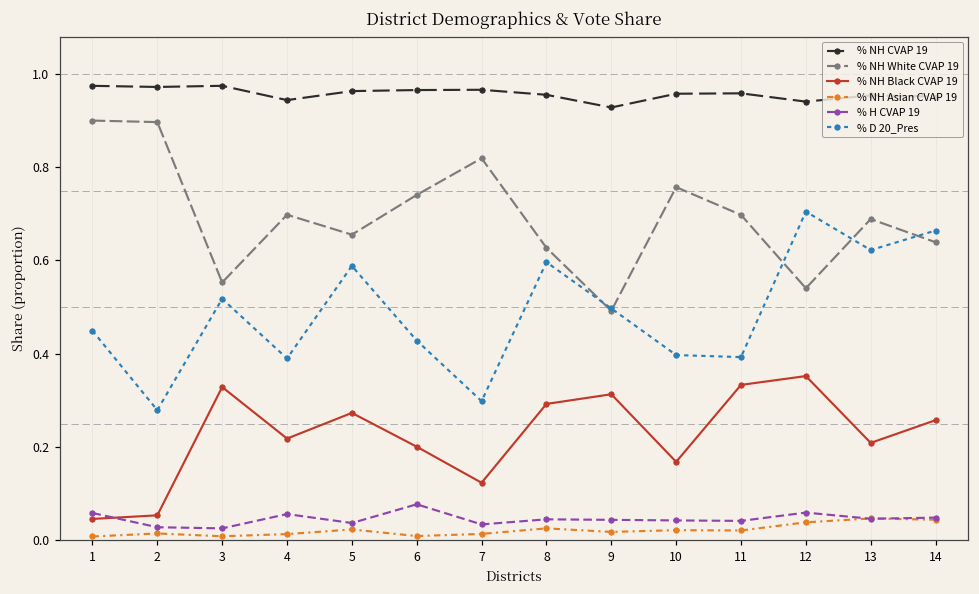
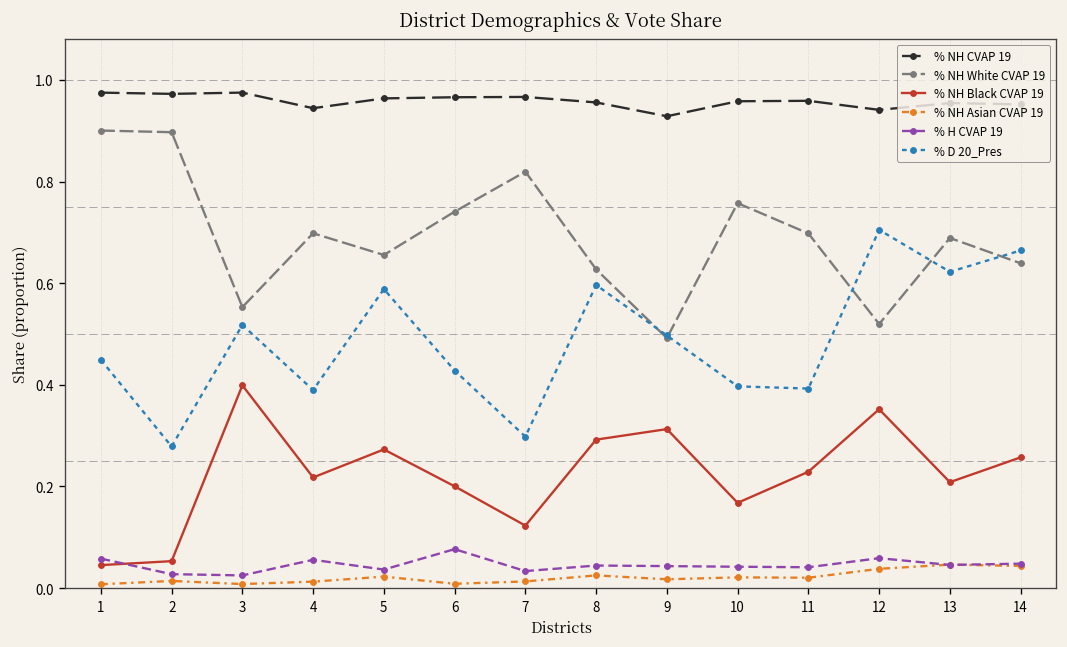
  {
    "% NH CVAP 19": {
      "1": 0.97,
      "2": 0.97,
      "3": 0.97,
      "4": 0.94,
      "5": 0.96,
      "6": 0.97,
      "7": 0.97,
      "8": 0.96,
      "9": 0.93,
      "10": 0.96,
      "11": 0.96,
      "12": 0.94
    },
    "% NH White CVAP 19": {
      "1": 0.90,
      "2": 0.90,
      "3": 0.55,
      "4": 0.70,
      "5": 0.66,
      "6": 0.74,
      "7": 0.82,
      "8": 0.63,
      "10": 0.76,
      "11": 0.70,
-     "12": 0.54,
+     "12": 0.52,
      "13": 0.69,
      "14": 0.64
    },
    "% NH Black CVAP 19": {
      "1": 0.05,
      "2": 0.05,
-     "3": 0.33,
+     "3": 0.40,
      "4": 0.22,
      "5": 0.27,
      "6": 0.20,
      "7": 0.12,
      "8": 0.29,
      "9": 0.31,
      "10": 0.17,
-     "11": 0.33,
+     "11": 0.23,
      "12": 0.35,
      "13": 0.21,
      "14": 0.26
    },
    "% NH Asian CVAP 19": {
      "1": 0.01,
      "2": 0.01,
      "3": 0.01,
      "4": 0.01,
      "5": 0.02,
      "6": 0.01,
      "7": 0.01,
      "8": 0.03,
      "9": 0.02,
      "10": 0.02,
      "11": 0.02,
      "12": 0.04
    },
    "% H CVAP 19": {
      "1": 0.06,
      "2": 0.03,
      "3": 0.03,
      "4": 0.06,
      "5": 0.04,
      "6": 0.08,
      "7": 0.03,
      "8": 0.04,
      "9": 0.04,
      "10": 0.04,
      "11": 0.04,
      "12": 0.06
    },
    "% D 20_Pres": {
      "1": 0.45,
      "2": 0.28,
      "3": 0.52,
      "4": 0.39,
      "5": 0.59,
      "6": 0.43,
      "7": 0.30,
      "8": 0.60,
      "10": 0.40,
      "11": 0.39,
      "12": 0.70,
      "13": 0.62,
      "14": 0.66
    }
  }
